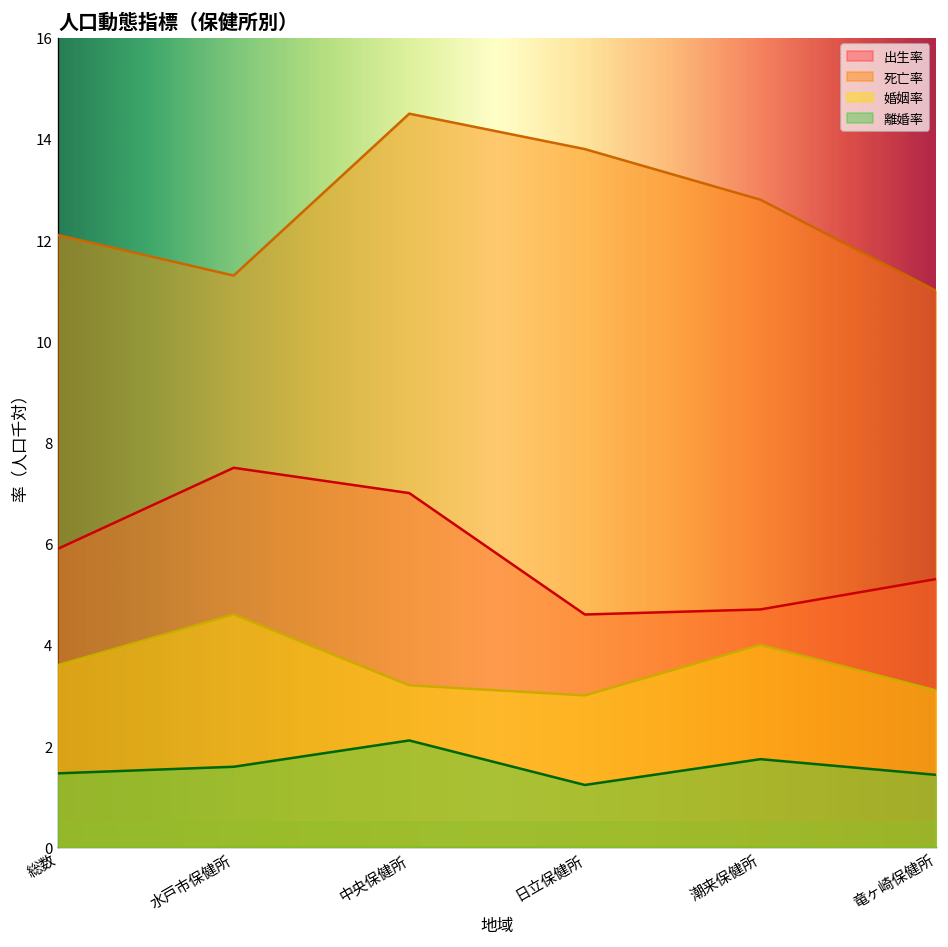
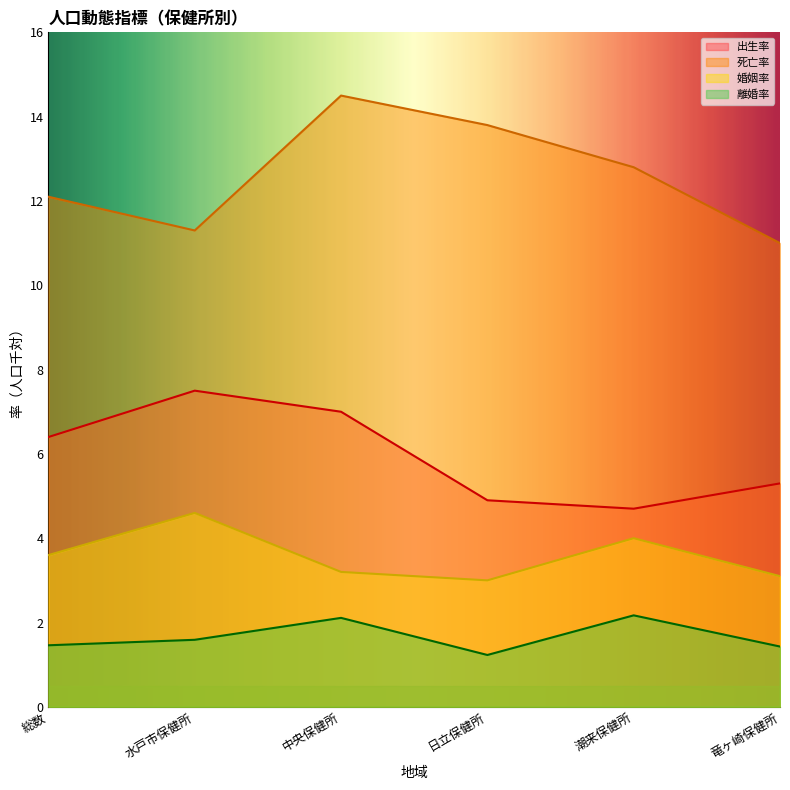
  {
    "出生率": {
-     "総数": 5.9,
+     "総数": 6.4,
      "水戸市保健所": 7.5,
      "中央保健所": 7.0,
-     "日立保健所": 4.6,
+     "日立保健所": 4.9,
      "潮来保健所": 4.7,
      "竜ヶ崎保健所": 5.3
    },
    "離婚率": {
      "総数": 1.5,
      "水戸市保健所": 1.6,
      "中央保健所": 2.1,
      "日立保健所": 1.2,
-     "潮来保健所": 1.7,
+     "潮来保健所": 2.2,
      "竜ヶ崎保健所": 1.4
    }
  }
